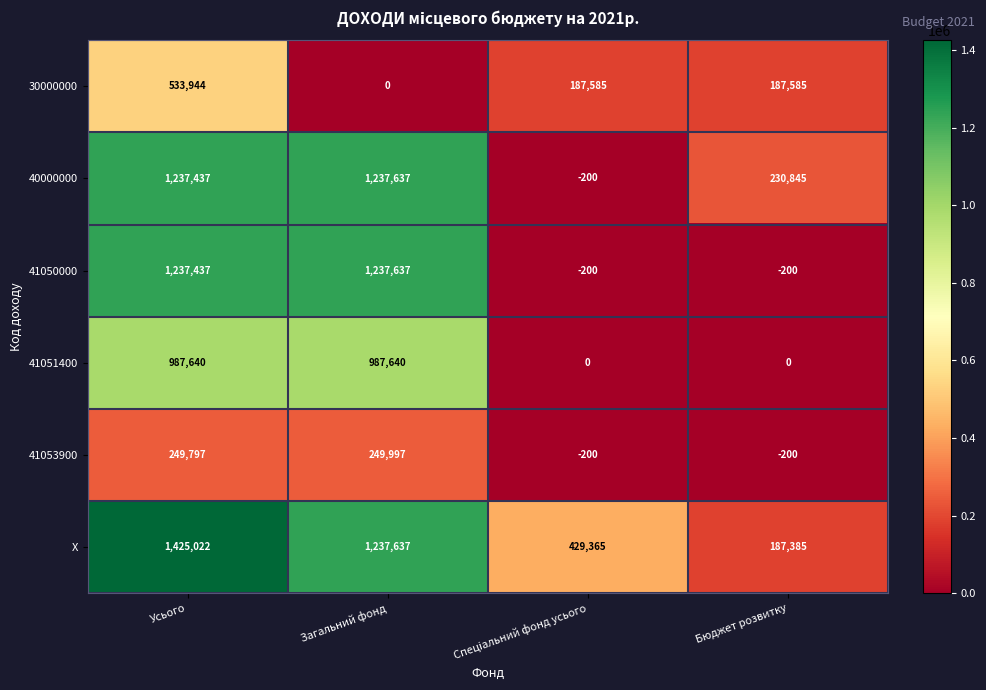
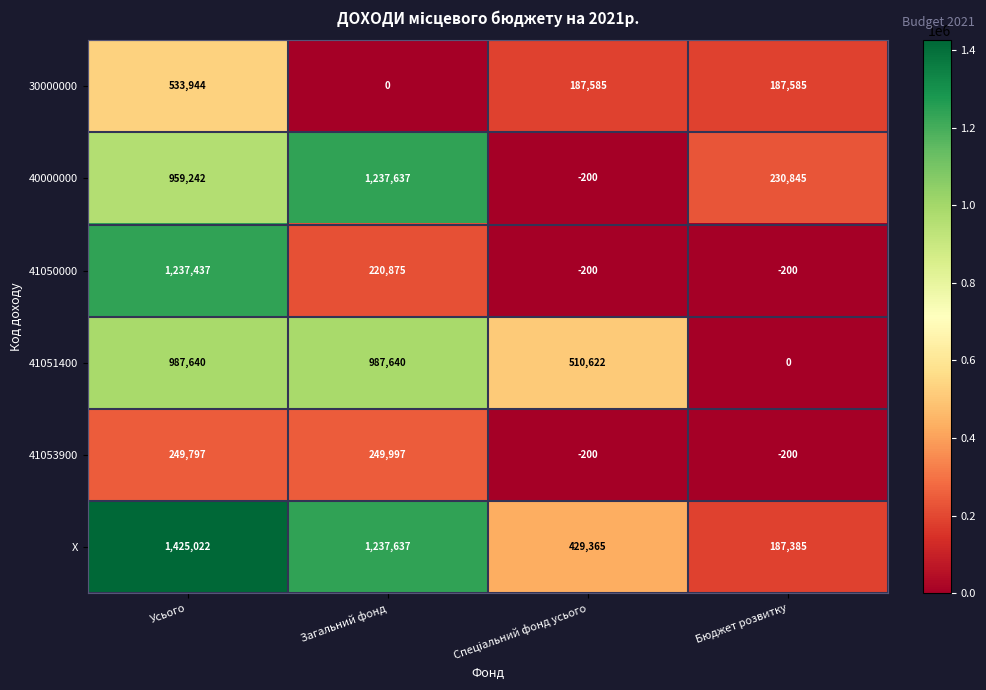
  {
    "30000000": {
      "Усього": "533,944",
      "Загальний фонд": "0",
      "Спеціальний фонд усього": "187,585",
      "Бюджет розвитку": "187,585"
    },
    "40000000": {
-     "Усього": "1,237,437",
+     "Усього": "959,242",
      "Загальний фонд": "1,237,637",
      "Спеціальний фонд усього": "-200",
      "Бюджет розвитку": "230,845"
    },
    "41050000": {
      "Усього": "1,237,437",
-     "Загальний фонд": "1,237,637",
+     "Загальний фонд": "220,875",
      "Спеціальний фонд усього": "-200",
      "Бюджет розвитку": "-200"
    },
    "41051400": {
      "Усього": "987,640",
      "Загальний фонд": "987,640",
-     "Спеціальний фонд усього": "0",
+     "Спеціальний фонд усього": "510,622",
      "Бюджет розвитку": "0"
    },
    "41053900": {
      "Усього": "249,797",
      "Загальний фонд": "249,997",
      "Спеціальний фонд усього": "-200",
      "Бюджет розвитку": "-200"
    },
    "X": {
      "Усього": "1,425,022",
      "Загальний фонд": "1,237,637",
      "Спеціальний фонд усього": "429,365",
      "Бюджет розвитку": "187,385"
    }
  }
